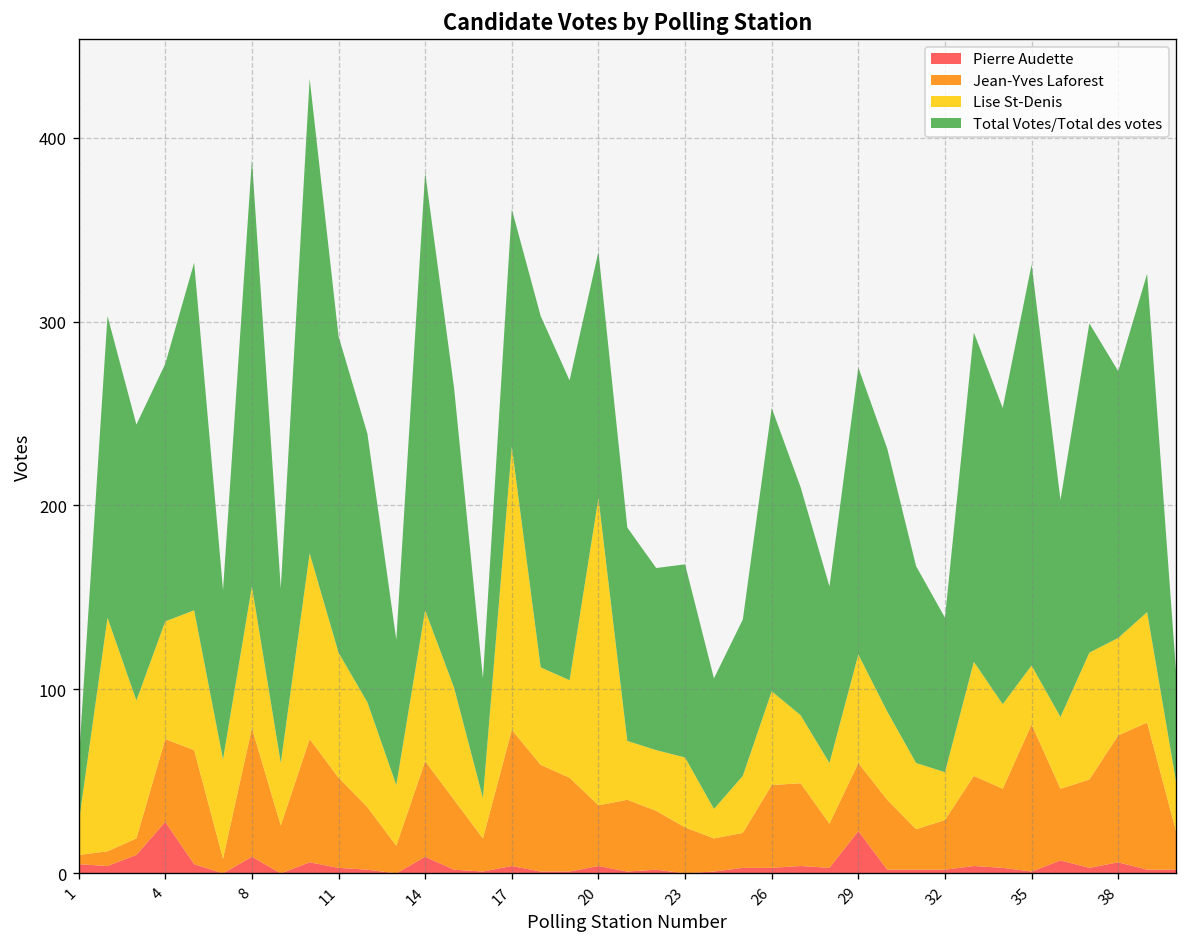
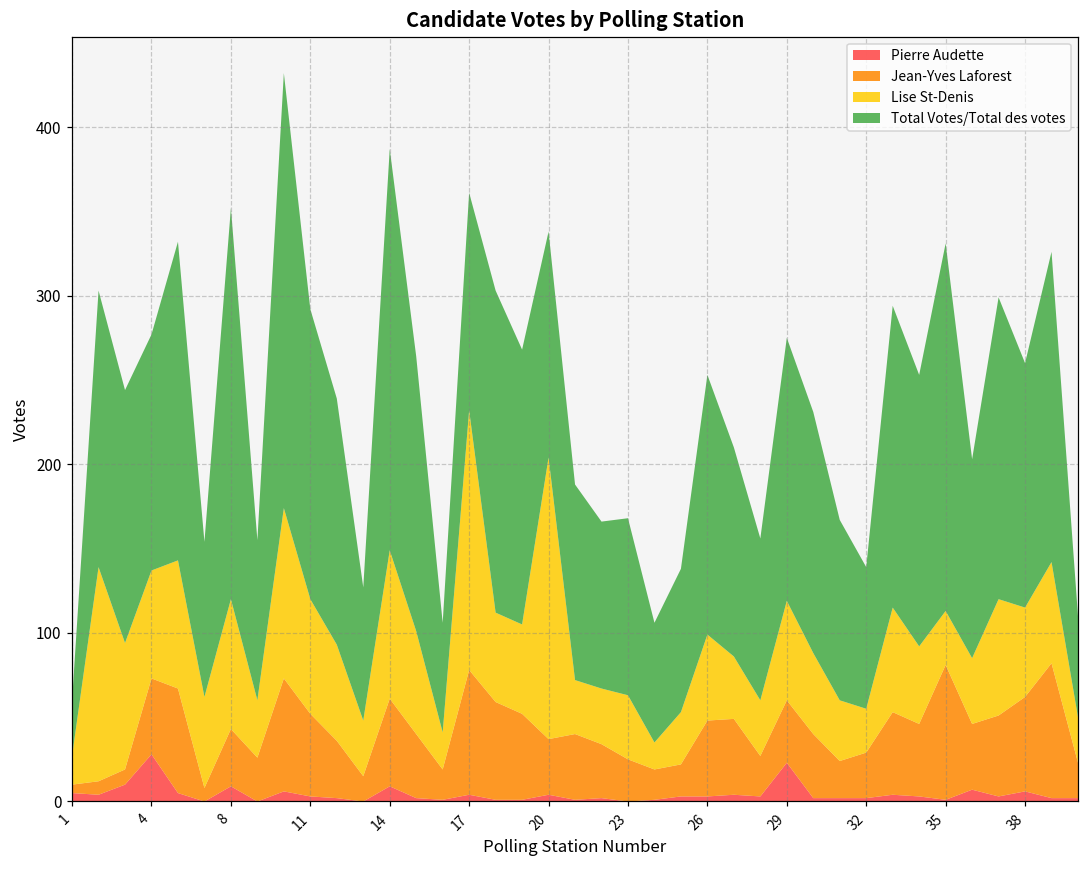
  {
    "Pierre Audette": {
      "1": 5,
      "4": 28,
      "8": 9,
      "11": 3,
      "14": 9,
      "17": 4,
      "20": 4,
      "23": 0,
      "26": 3,
      "29": 23,
      "32": 2,
      "38": 6
    },
    "Jean-Yves Laforest": {
      "1": 5,
      "4": 45,
-     "8": 70,
+     "8": 34,
      "11": 49,
      "14": 52,
      "17": 74,
      "20": 33,
      "23": 25,
      "26": 45,
      "29": 37,
      "32": 27,
      "35": 80,
-     "38": 69
+     "38": 56
    },
    "Lise St-Denis": {
      "1": 17,
      "4": 64,
      "8": 77,
      "11": 68,
-     "14": 82,
+     "14": 88,
      "17": 154,
      "20": 167,
      "23": 38,
      "26": 51,
      "29": 59,
      "32": 26,
      "35": 32,
      "38": 53
    },
    "Total Votes/Total des votes": {
      "1": 33,
      "4": 140,
      "8": 232,
      "11": 172,
      "14": 238,
      "17": 129,
      "20": 134,
      "23": 105,
      "26": 154,
      "29": 156,
      "32": 84,
      "35": 218,
      "38": 145
    }
  }
